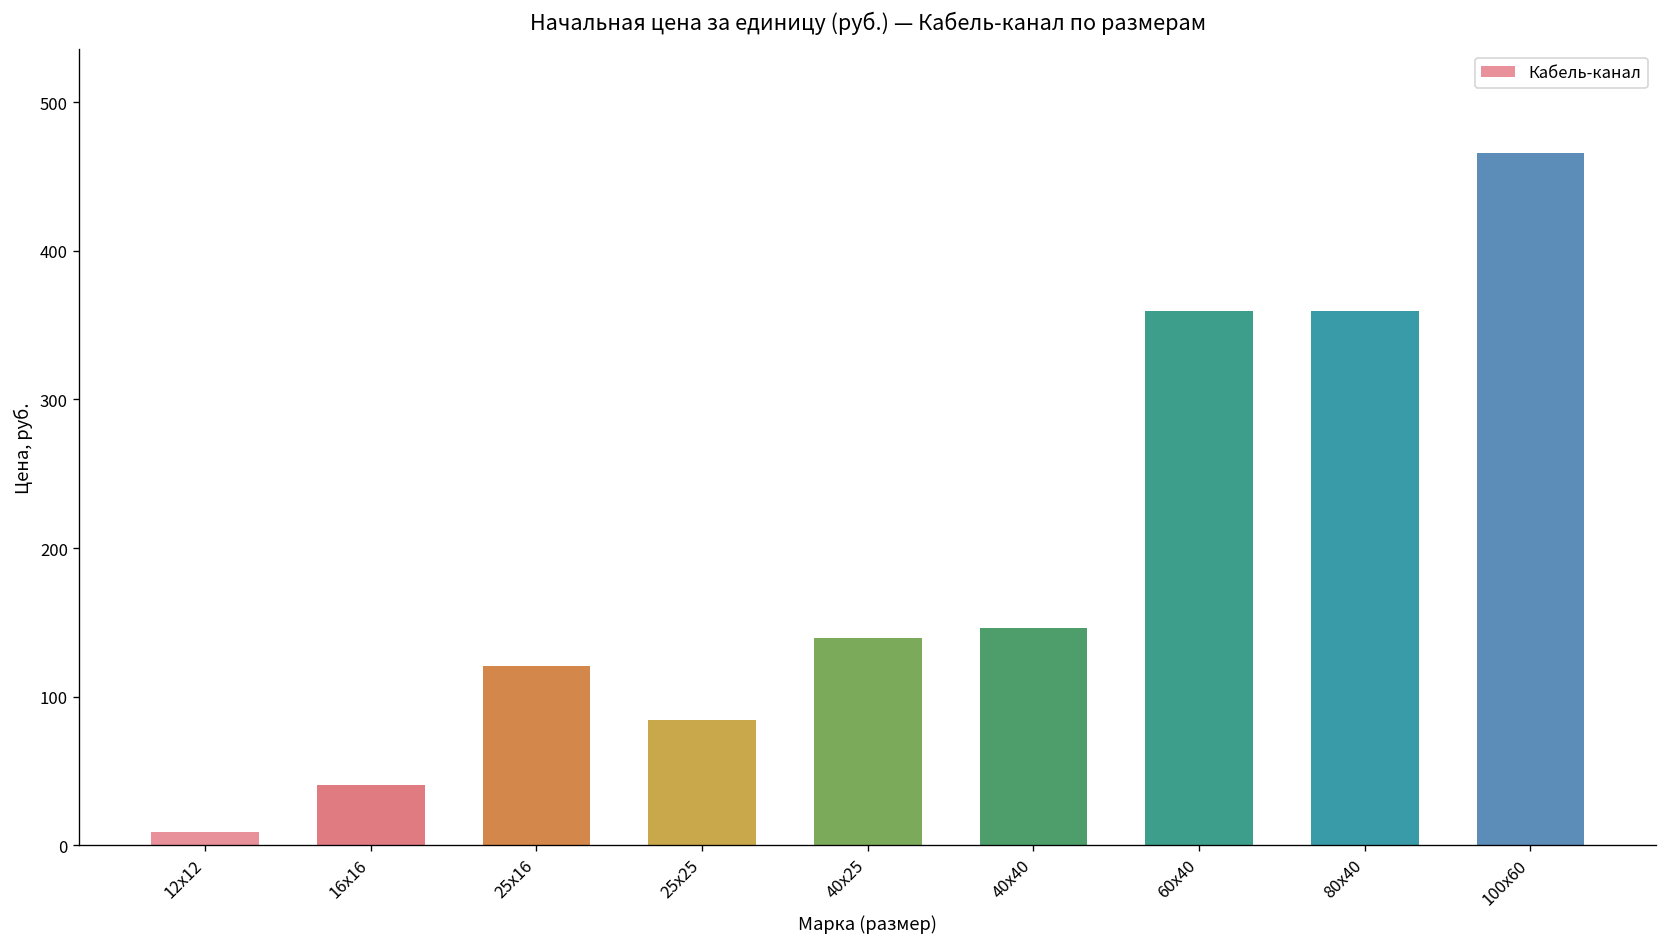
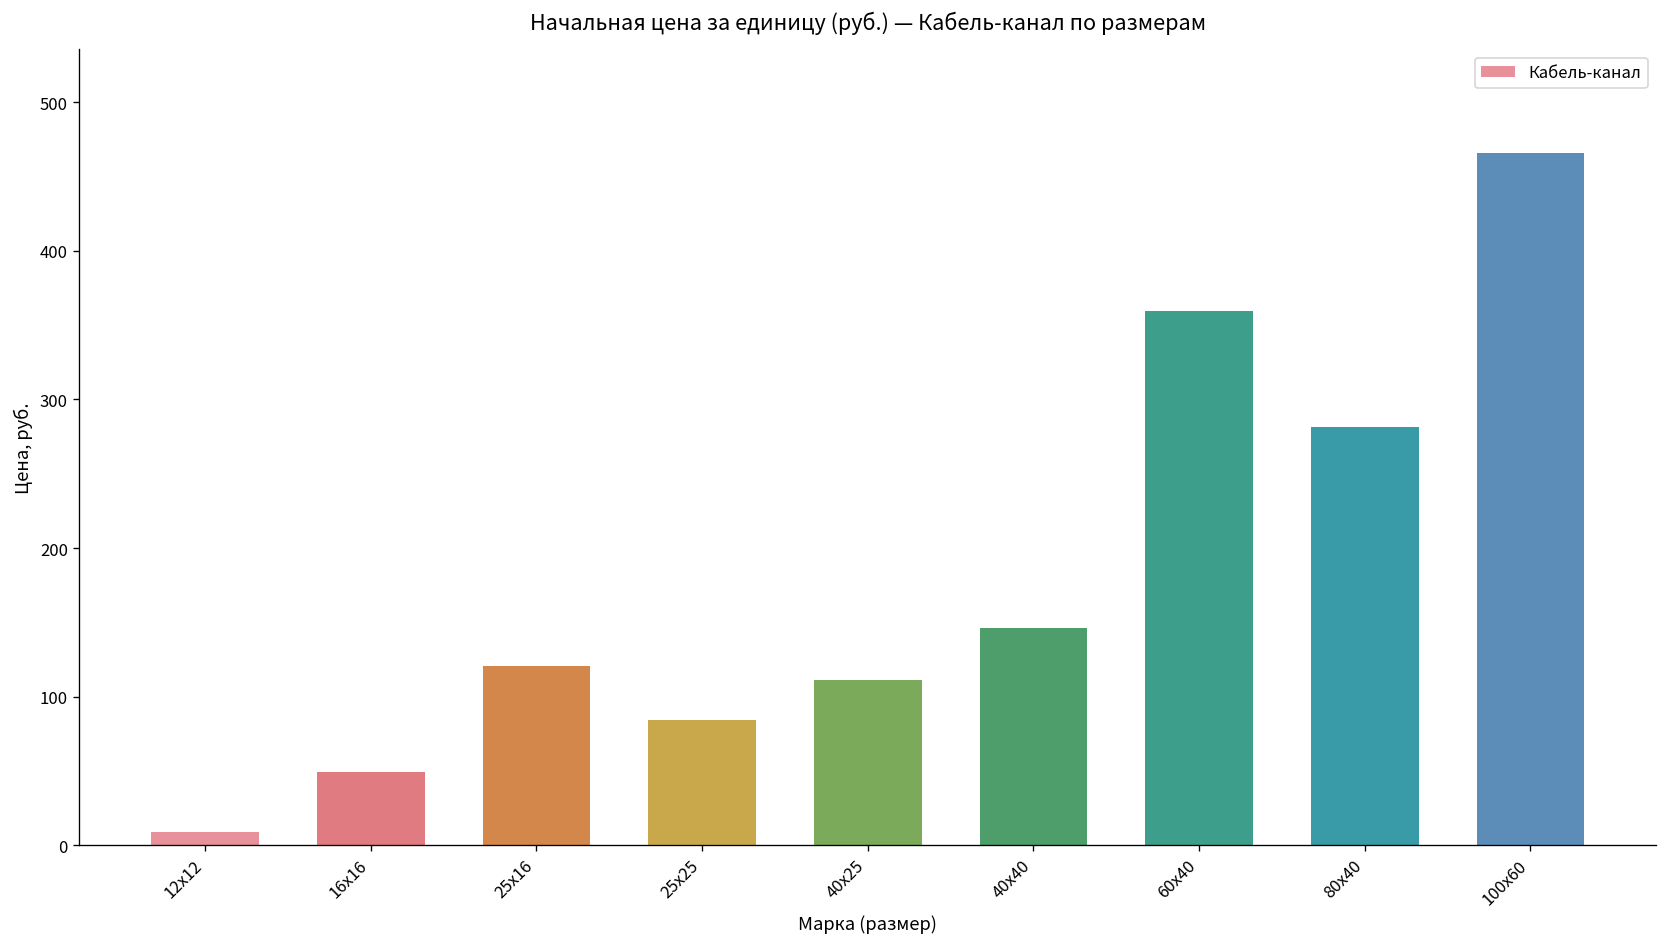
  {
    "12х12": 9,
-   "16х16": 41,
+   "16х16": 49,
    "25х16": 121,
    "25х25": 84,
-   "40х25": 139,
+   "40х25": 111,
    "40х40": 146,
    "60х40": 360,
-   "80х40": 360,
+   "80х40": 282,
    "100х60": 466
  }
